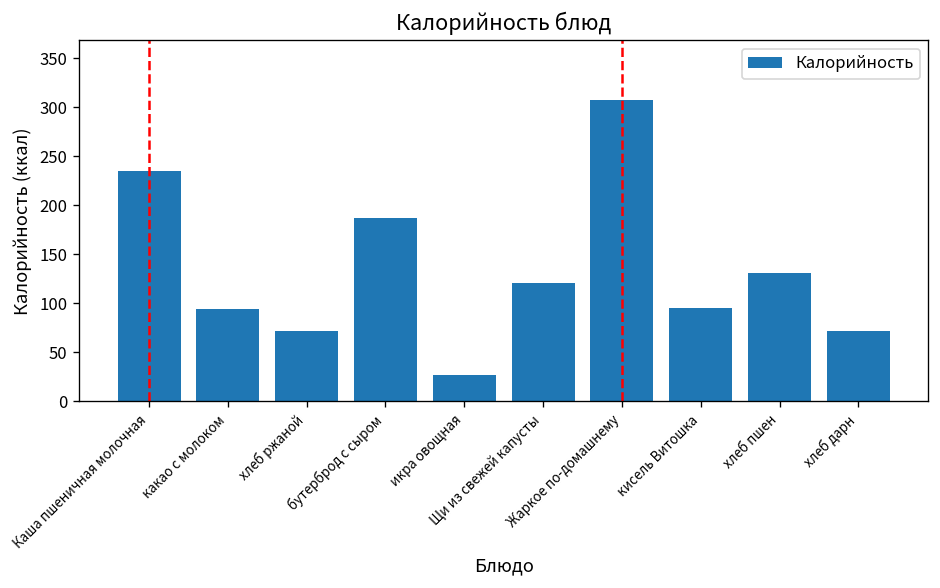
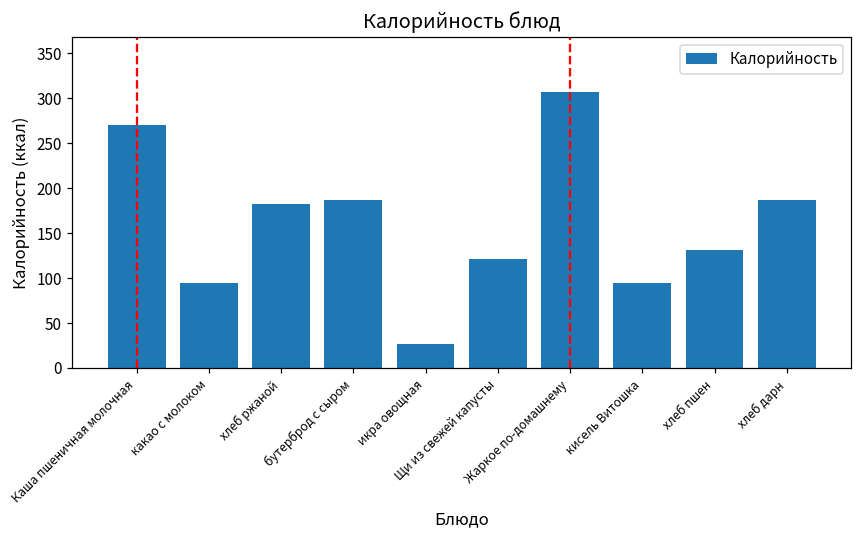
  {
-   "Каша пшеничная молочная": 240,
+   "Каша пшеничная молочная": 270,
    "какао с молоком": 90,
-   "хлеб ржаной": 70,
+   "хлеб ржаной": 180,
    "бутерброд с сыром": 190,
    "икра овощная": 30,
    "Щи из свежей капусты": 120,
    "Жаркое по-домашнему": 310,
    "кисель Витошка": 100,
    "хлеб пшен": 130,
-   "хлеб дарн": 70
+   "хлеб дарн": 190
  }
